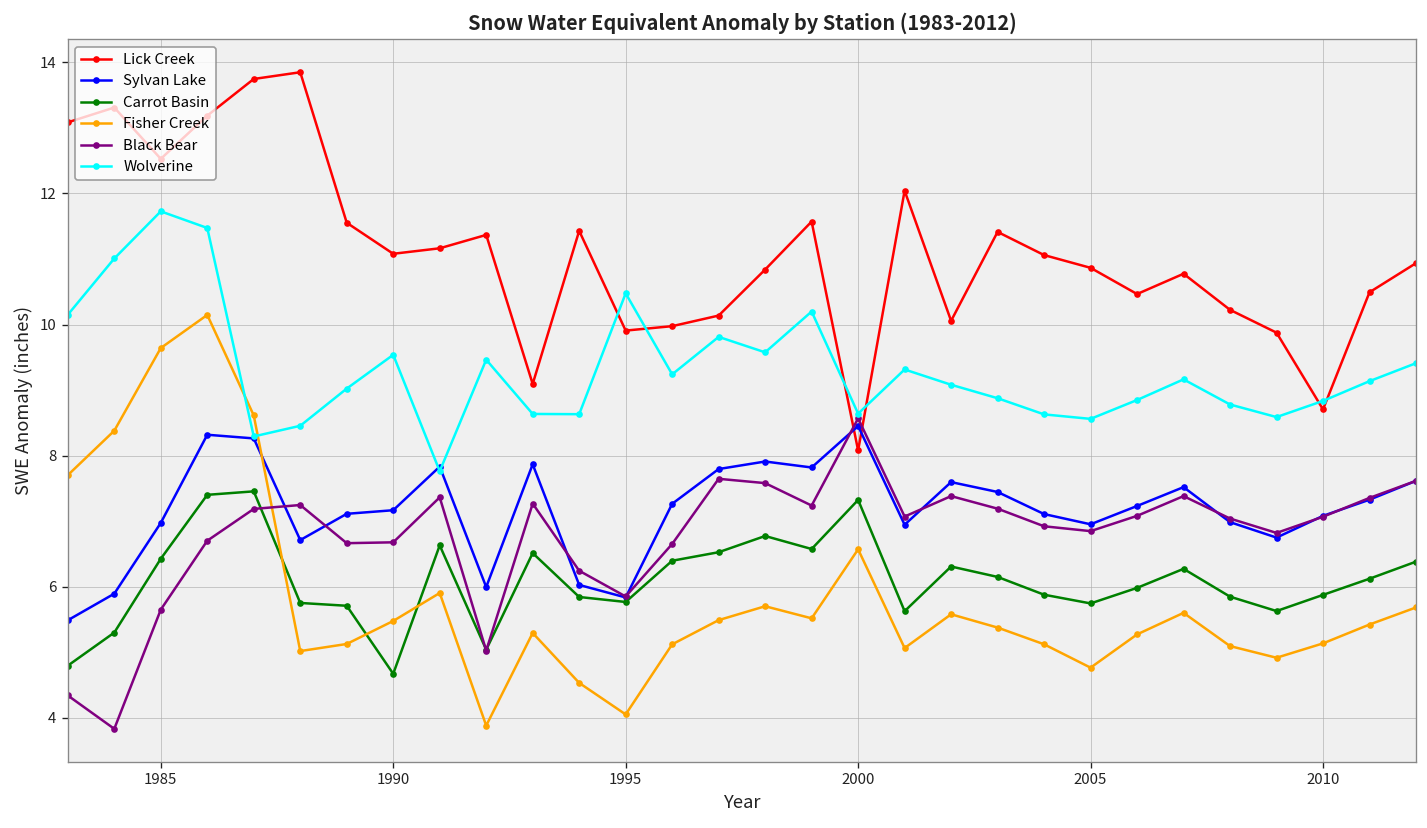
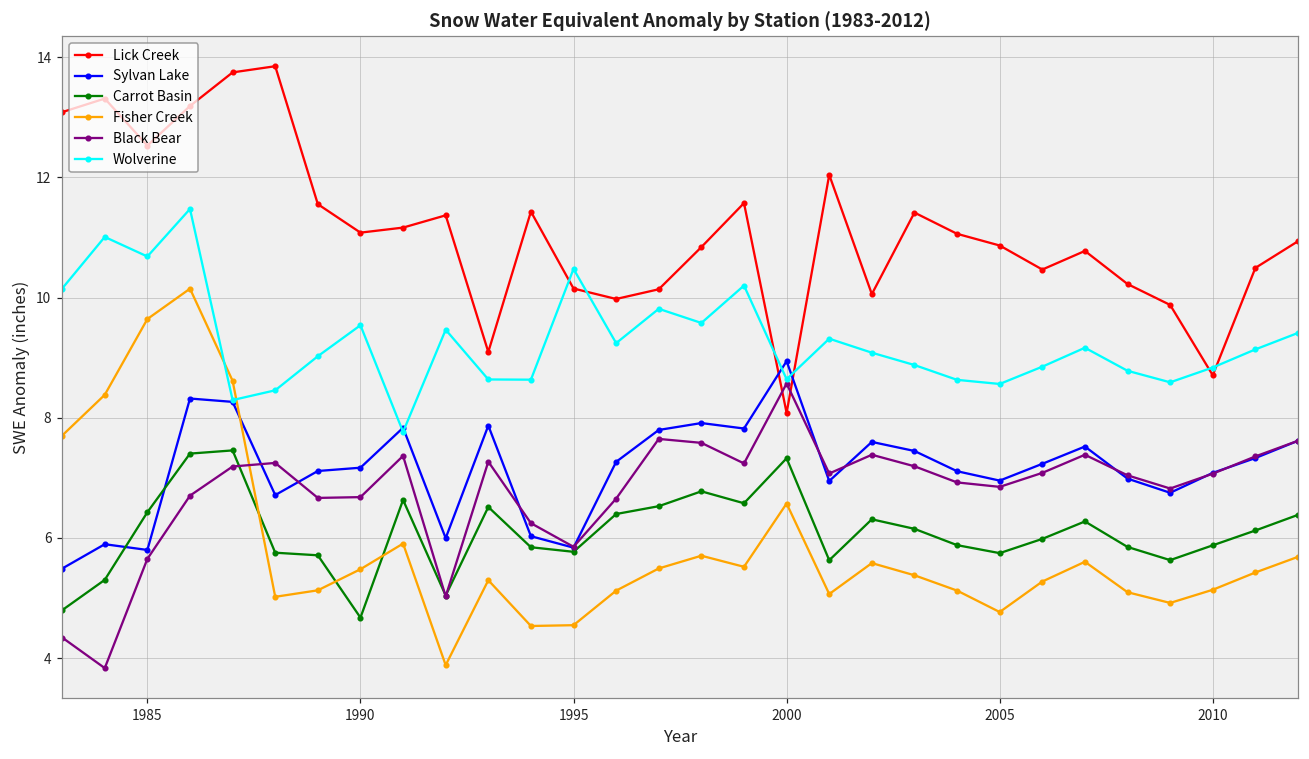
  {
    "Lick Creek": {
      "1990": 11.1,
-     "1995": 9.9,
+     "1995": 10.1,
      "2000": 8.1,
      "2005": 10.9,
      "2010": 8.7
    },
    "Sylvan Lake": {
-     "1985": 7.0,
+     "1985": 5.8,
      "1990": 7.2,
-     "2000": 8.5,
+     "2000": 8.9,
      "2005": 7.0
    },
    "Carrot Basin": {
      "1985": 6.4,
      "1990": 4.7,
      "1995": 5.8,
      "2000": 7.3,
      "2005": 5.7,
      "2010": 5.9
    },
    "Fisher Creek": {
      "1985": 9.6,
      "1990": 5.5,
-     "1995": 4.1,
+     "1995": 4.5,
      "2000": 6.6,
      "2005": 4.8,
      "2010": 5.1
    },
    "Black Bear": {
      "1985": 5.7,
      "1990": 6.7,
      "2000": 8.6,
      "2005": 6.8
    },
    "Wolverine": {
-     "1985": 11.7,
+     "1985": 10.7,
      "1990": 9.5,
      "1995": 10.5,
      "2000": 8.6,
      "2005": 8.6,
      "2010": 8.8
    }
  }
